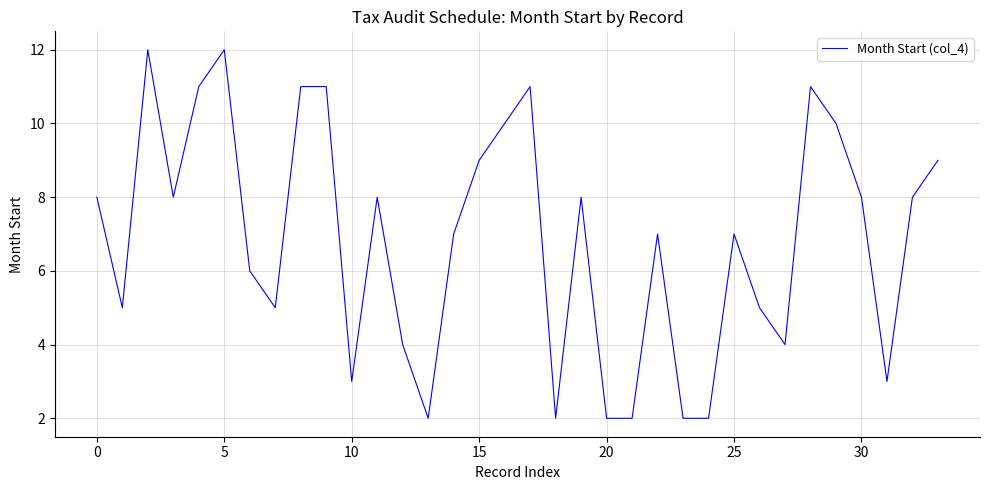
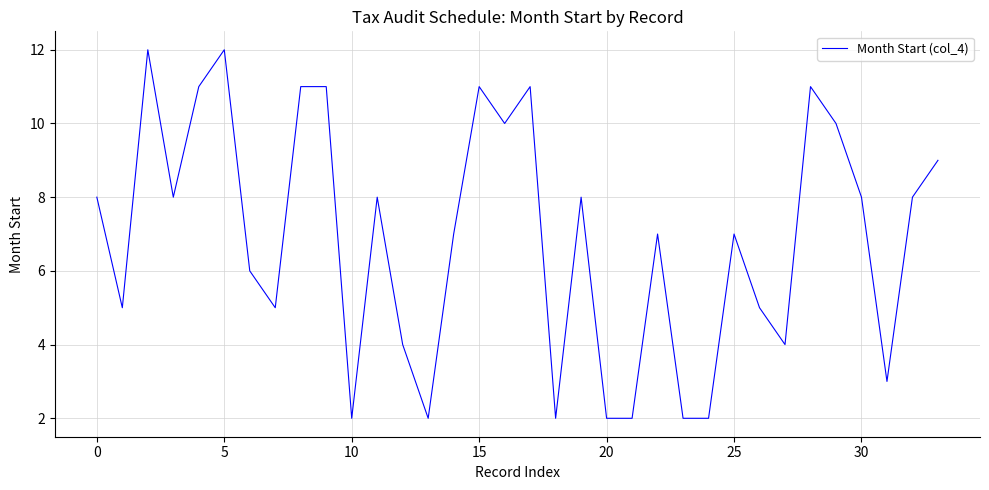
  {
    "0": 8,
    "5": 12,
-   "10": 3,
-   "15": 9,
+   "10": 2,
+   "15": 11,
    "20": 2,
    "25": 7,
    "30": 8
  }
